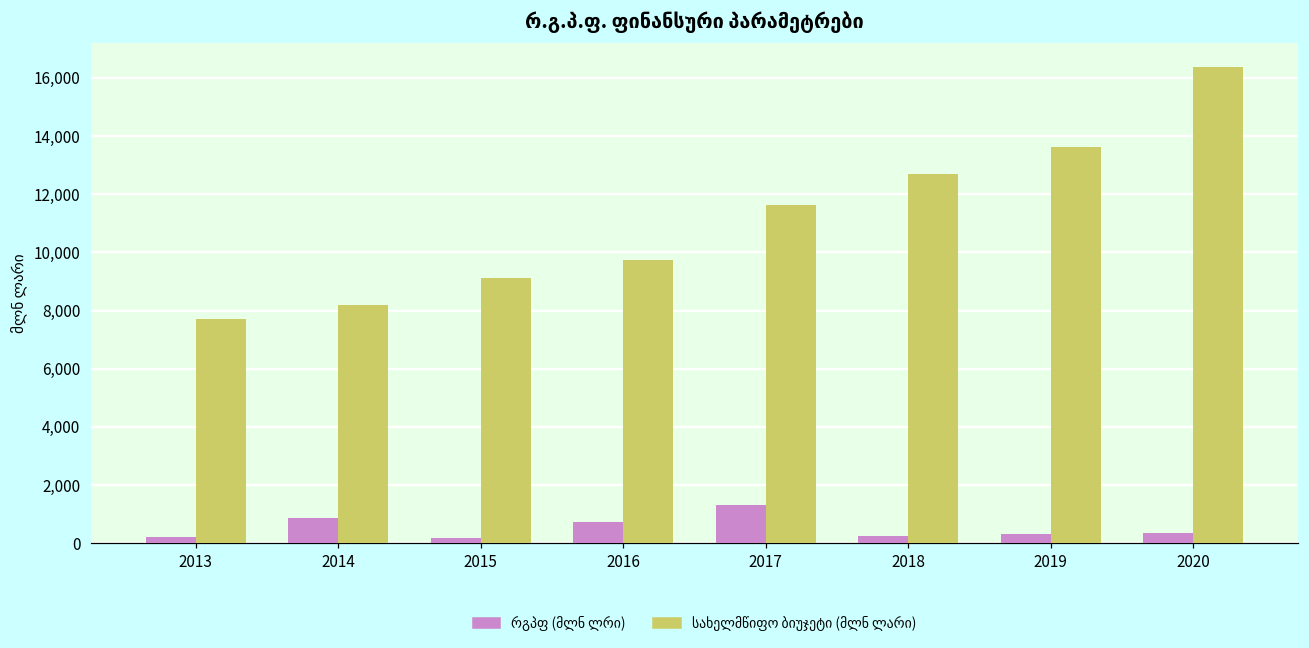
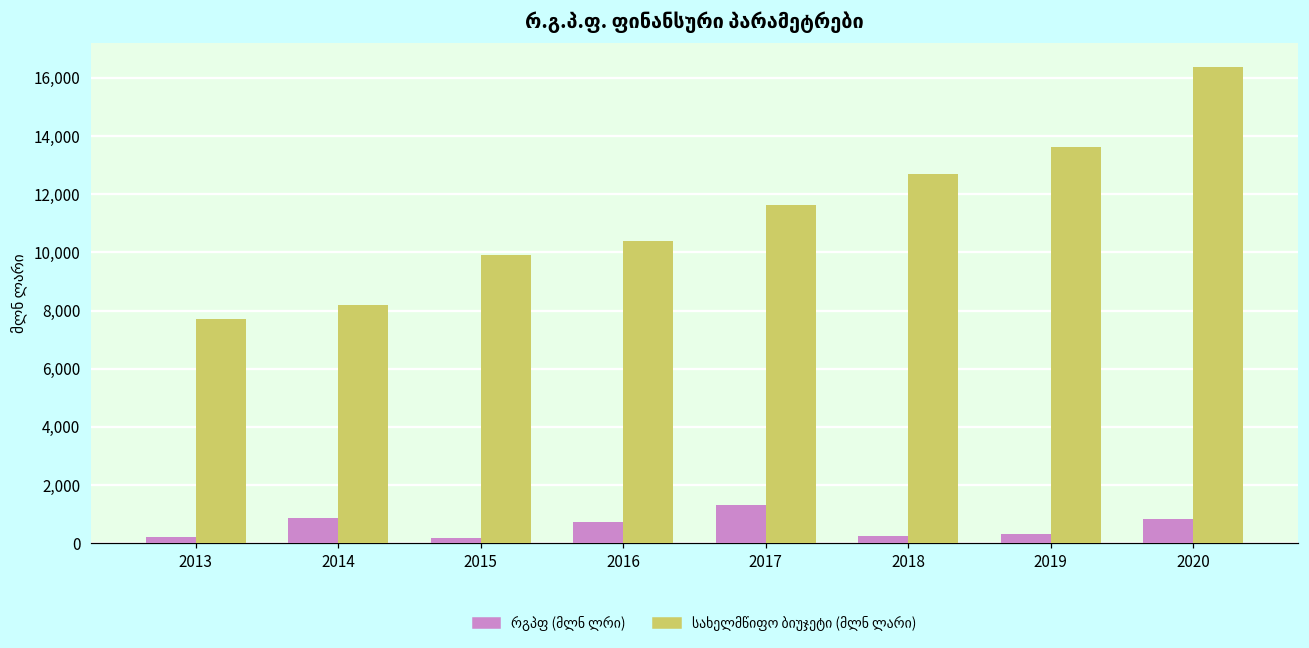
  {
    "რგპფ (მლნ ლრი)": {
      "2013": "200",
      "2014": "900",
      "2015": "200",
      "2016": "700",
      "2017": "1,300",
      "2018": "200",
      "2019": "300",
-     "2020": "400"
+     "2020": "800"
    },
    "სახელმწიფო ბიუჯეტი (მლნ ლარი)": {
      "2013": "7,700",
      "2014": "8,200",
-     "2015": "9,100",
-     "2016": "9,700",
+     "2015": "9,900",
+     "2016": "10,400",
      "2017": "11,600",
      "2018": "12,700",
      "2019": "13,600",
      "2020": "16,400"
    }
  }
